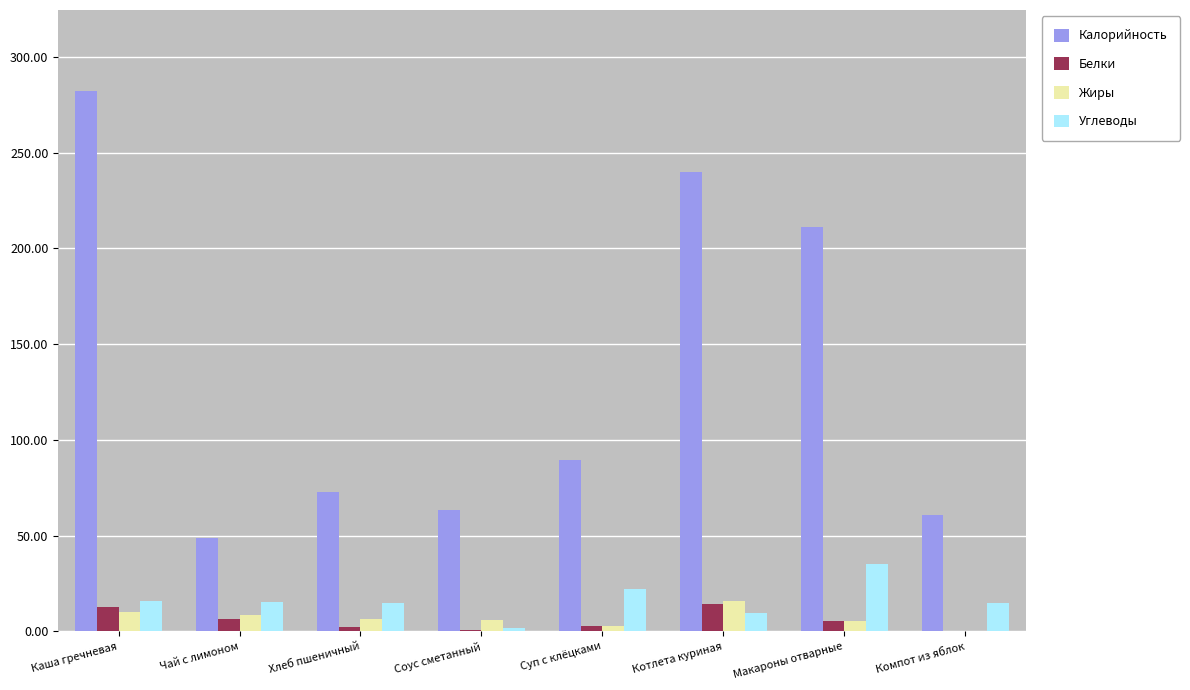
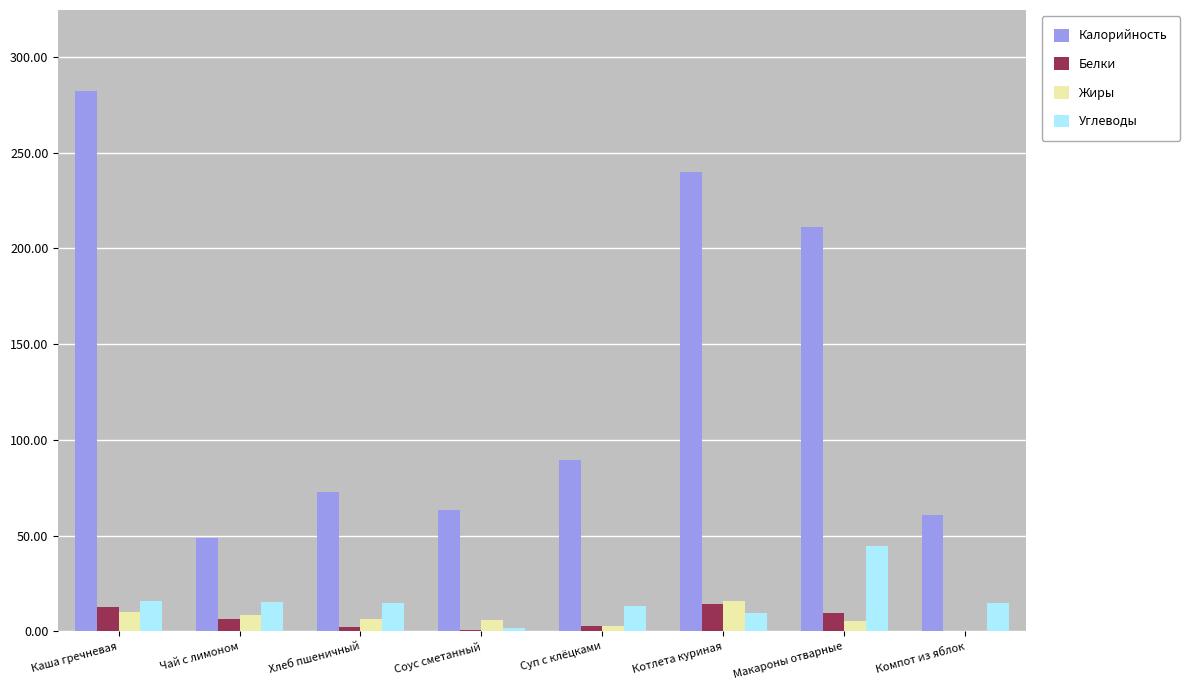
  {
    "Калорийность": {
      "Каша гречневая": 282,
      "Чай с лимоном": 49,
      "Хлеб пшеничный": 73,
      "Соус сметанный": 63,
      "Суп с клёцками": 90,
      "Котлета куриная": 240,
      "Макароны отварные": 211,
      "Компот из яблок": 61
    },
    "Белки": {
      "Каша гречневая": 13,
      "Чай с лимоном": 7,
      "Хлеб пшеничный": 2,
      "Суп с клёцками": 3,
      "Котлета куриная": 14,
-     "Макароны отварные": 6
+     "Макароны отварные": 10
    },
    "Жиры": {
      "Каша гречневая": 10,
      "Чай с лимоном": 9,
      "Хлеб пшеничный": 6,
      "Соус сметанный": 6,
      "Суп с клёцками": 3,
      "Котлета куриная": 16,
      "Макароны отварные": 5,
      "Компот из яблок": 0
    },
    "Углеводы": {
      "Каша гречневая": 16,
      "Чай с лимоном": 15,
      "Хлеб пшеничный": 15,
      "Соус сметанный": 2,
-     "Суп с клёцками": 22,
+     "Суп с клёцками": 13,
      "Котлета куриная": 10,
-     "Макароны отварные": 35,
+     "Макароны отварные": 44,
      "Компот из яблок": 15
    }
  }
